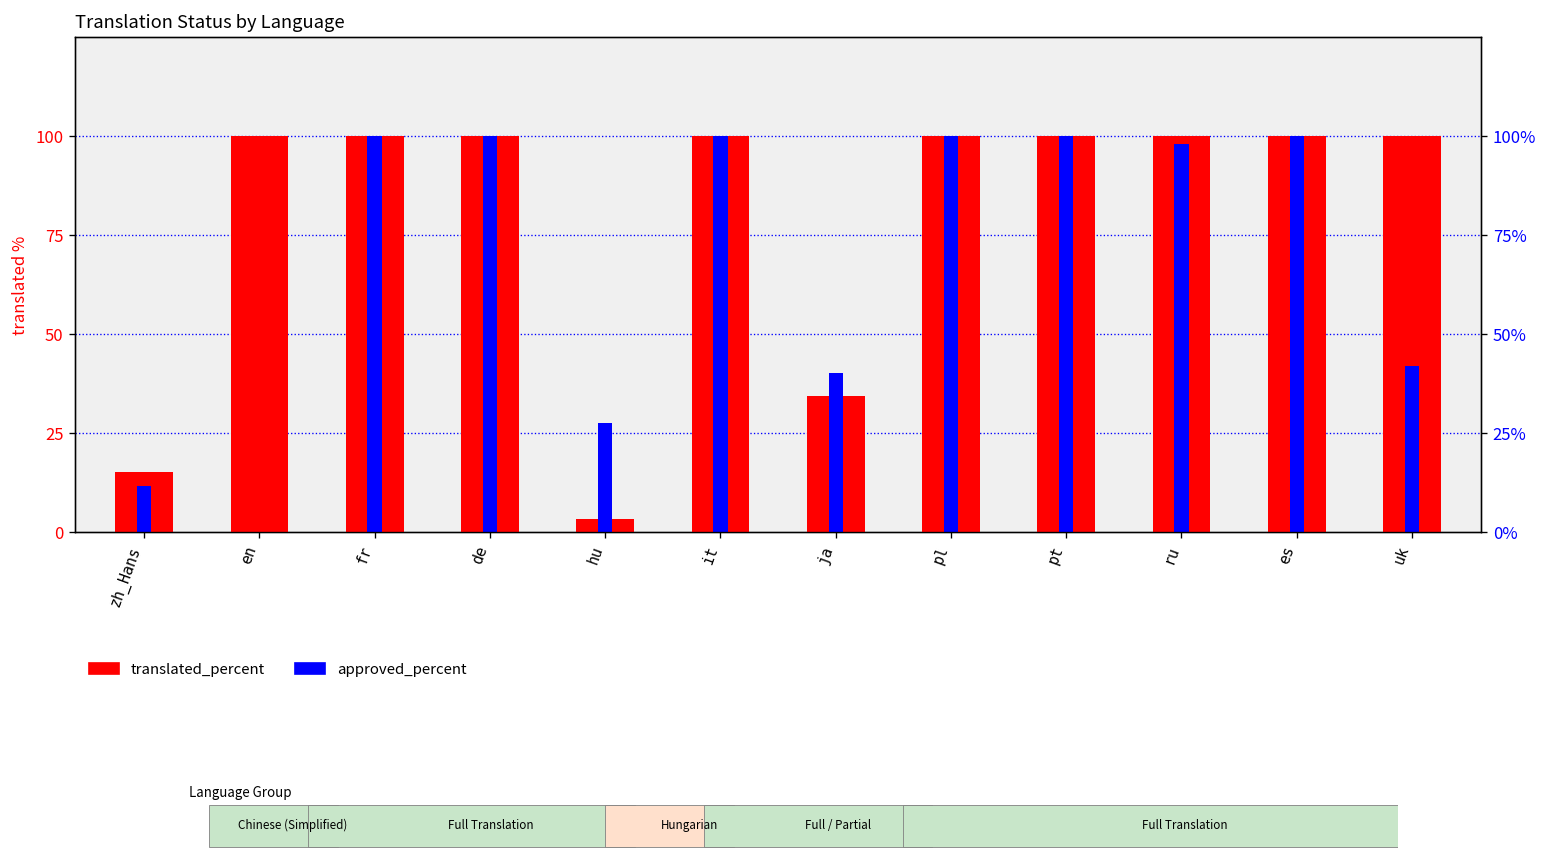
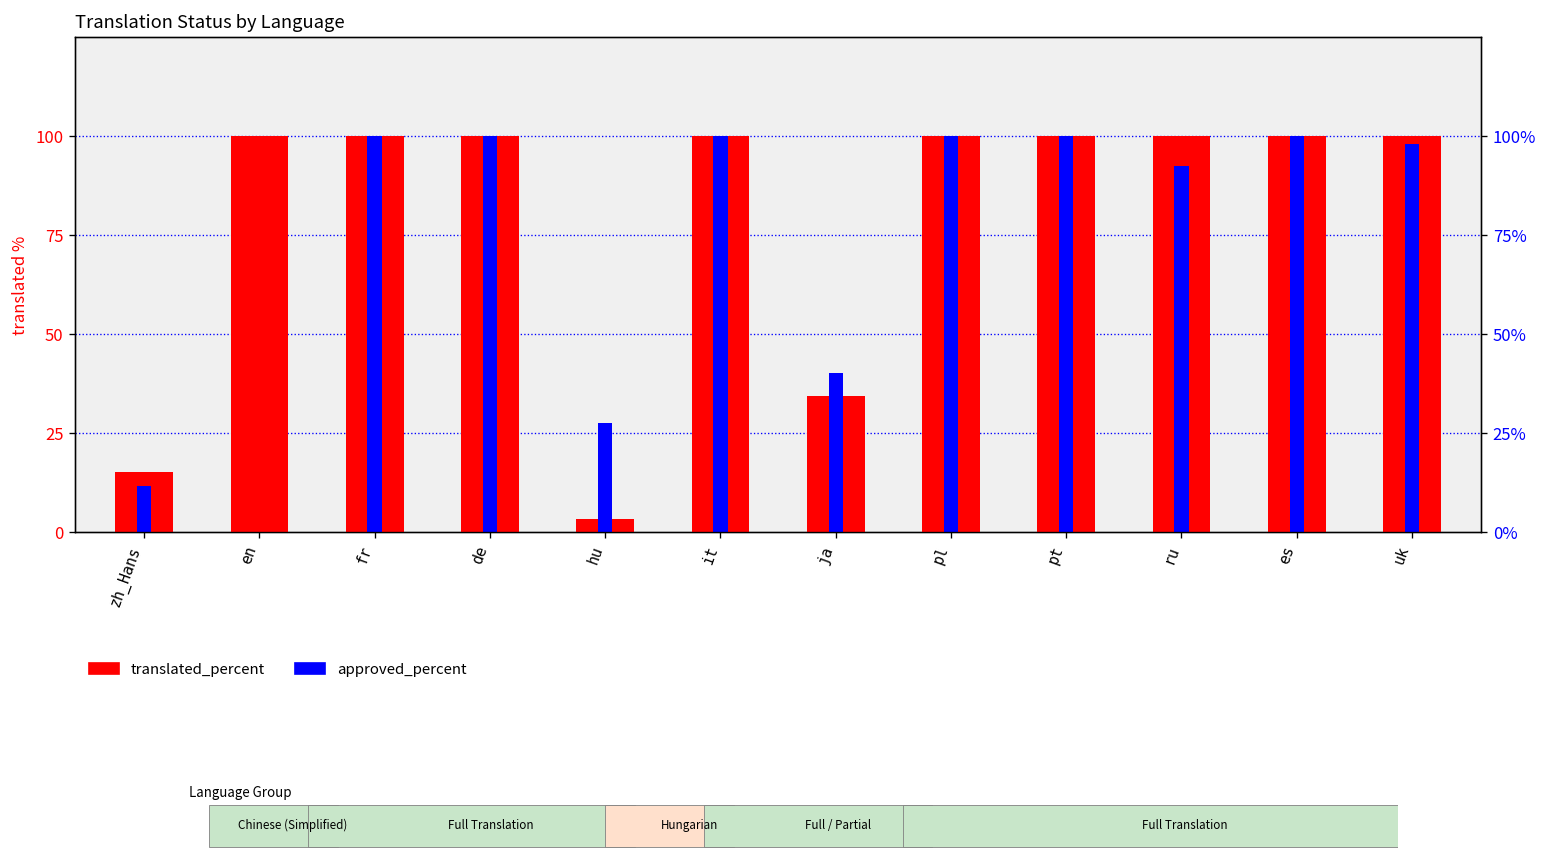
  {
    "translated_percent": {
      "zh_Hans": 15,
      "en": 100,
      "fr": 100,
      "de": 100,
      "it": 100,
      "pl": 100,
      "pt": 100,
      "ru": 100,
      "es": 100,
      "uk": 100
    },
    "approved_percent": {
      "en": 0,
      "fr": 100,
      "de": 100,
      "hu": 28,
      "it": 100,
      "ja": 40,
      "pl": 100,
      "pt": 100,
-     "ru": 98,
+     "ru": 92,
      "es": 100,
-     "uk": 42
+     "uk": 98
    }
  }
